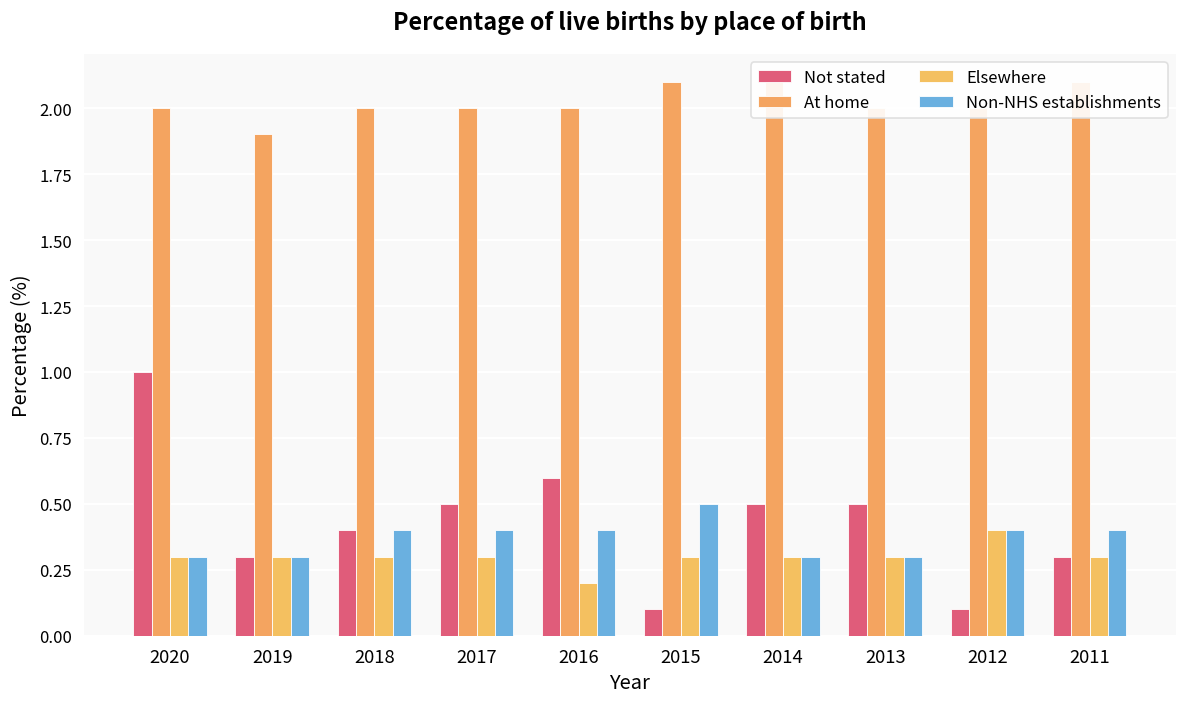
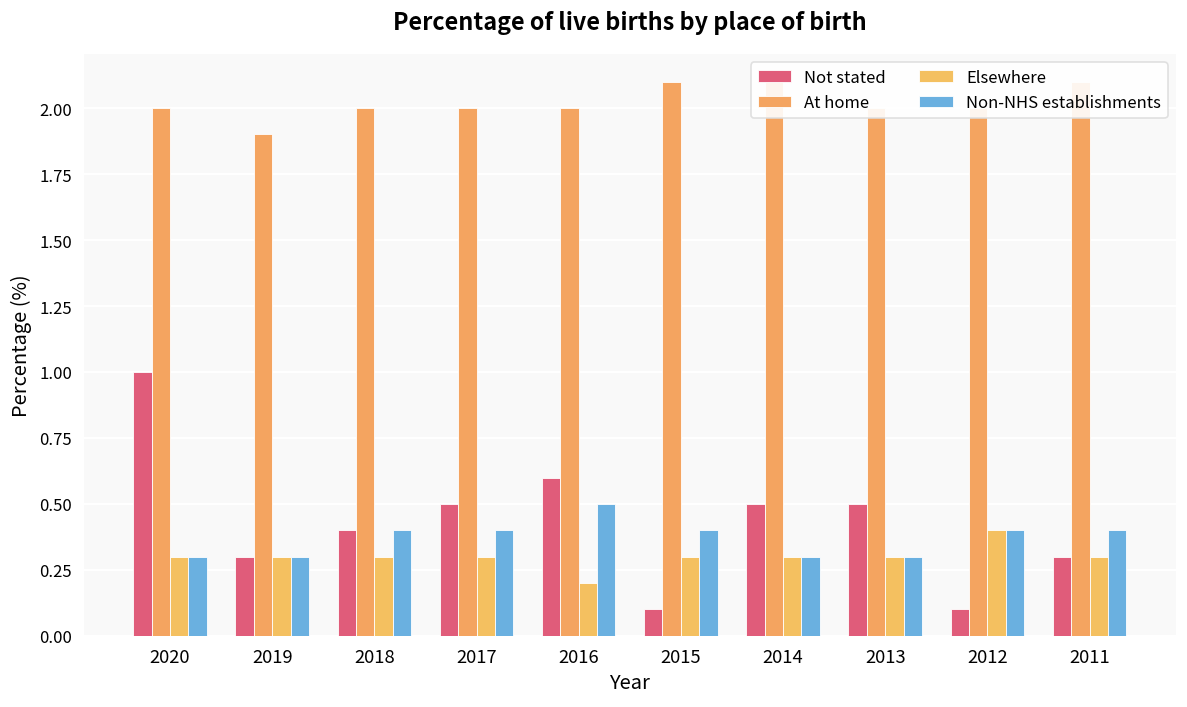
  {
    "Not stated": {
      "2020": 1.0,
      "2019": 0.3,
      "2018": 0.4,
      "2017": 0.5,
      "2016": 0.6,
      "2015": 0.1,
      "2014": 0.5,
      "2013": 0.5,
      "2012": 0.1,
      "2011": 0.3
    },
    "Non-NHS establishments": {
      "2020": 0.3,
      "2019": 0.3,
      "2018": 0.4,
      "2017": 0.4,
-     "2016": 0.4,
-     "2015": 0.5,
+     "2016": 0.5,
+     "2015": 0.4,
      "2014": 0.3,
      "2013": 0.3,
      "2012": 0.4,
      "2011": 0.4
    }
  }
